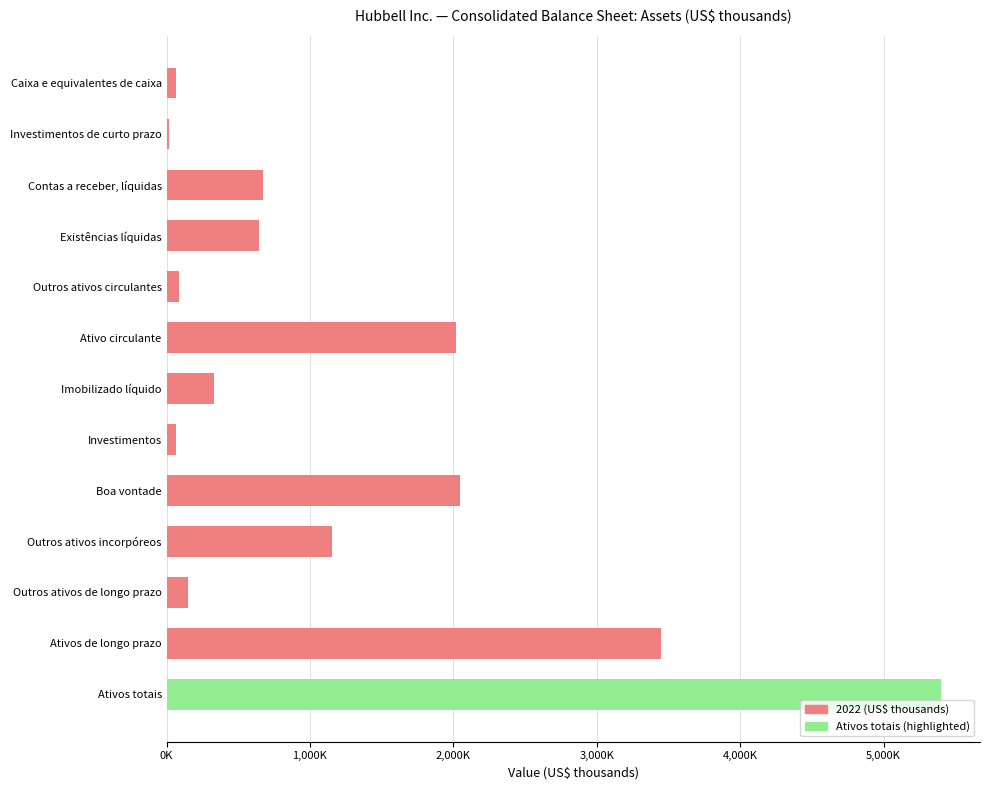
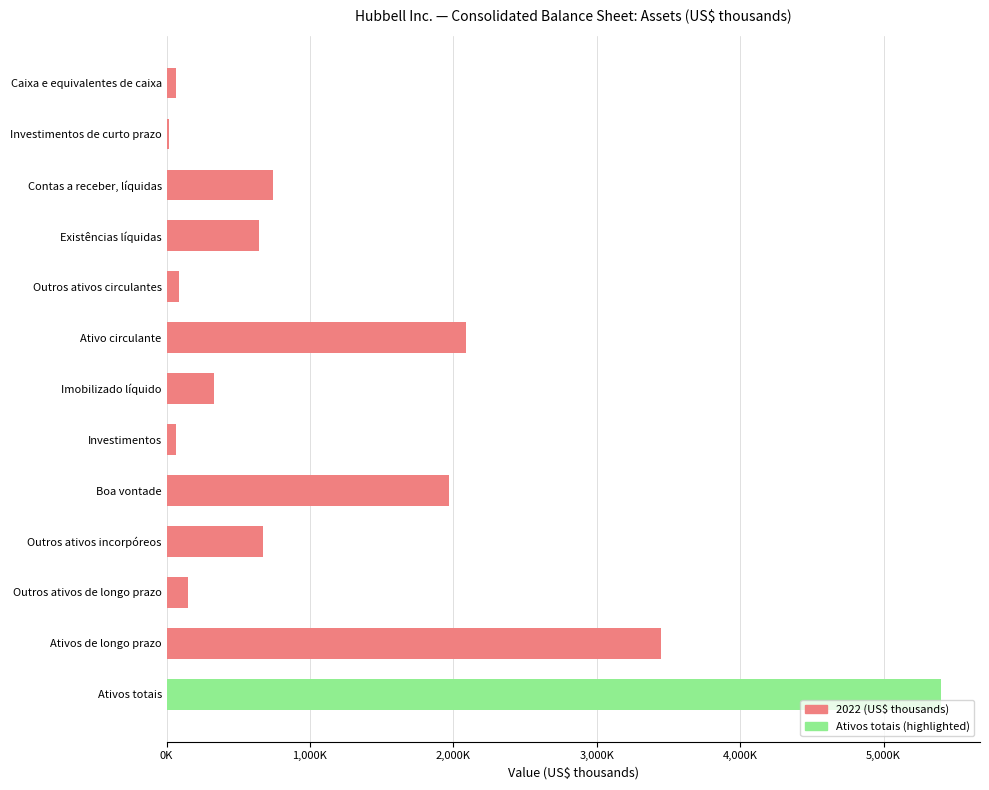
  {
    "Caixa e equivalentes de caixa": "70,000",
-   "Contas a receber, líquidas": "670,000",
+   "Contas a receber, líquidas": "740,000",
    "Existências líquidas": "640,000",
    "Outros ativos circulantes": "80,000",
-   "Ativo circulante": "2,020,000",
+   "Ativo circulante": "2,090,000",
    "Imobilizado líquido": "330,000",
    "Investimentos": "70,000",
-   "Boa vontade": "2,040,000",
-   "Outros ativos incorpóreos": "1,150,000",
+   "Boa vontade": "1,970,000",
+   "Outros ativos incorpóreos": "670,000",
    "Outros ativos de longo prazo": "150,000",
    "Ativos de longo prazo": "3,450,000",
    "Ativos totais": "5,400,000"
  }
